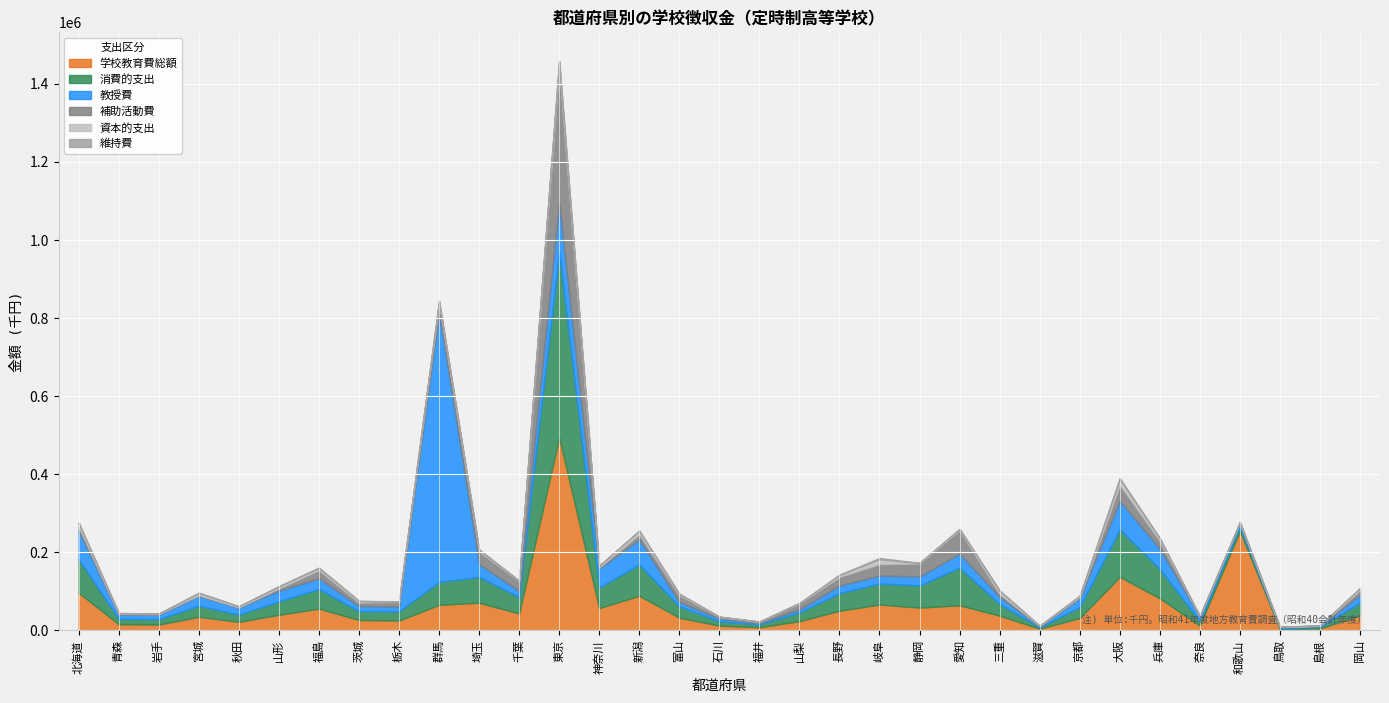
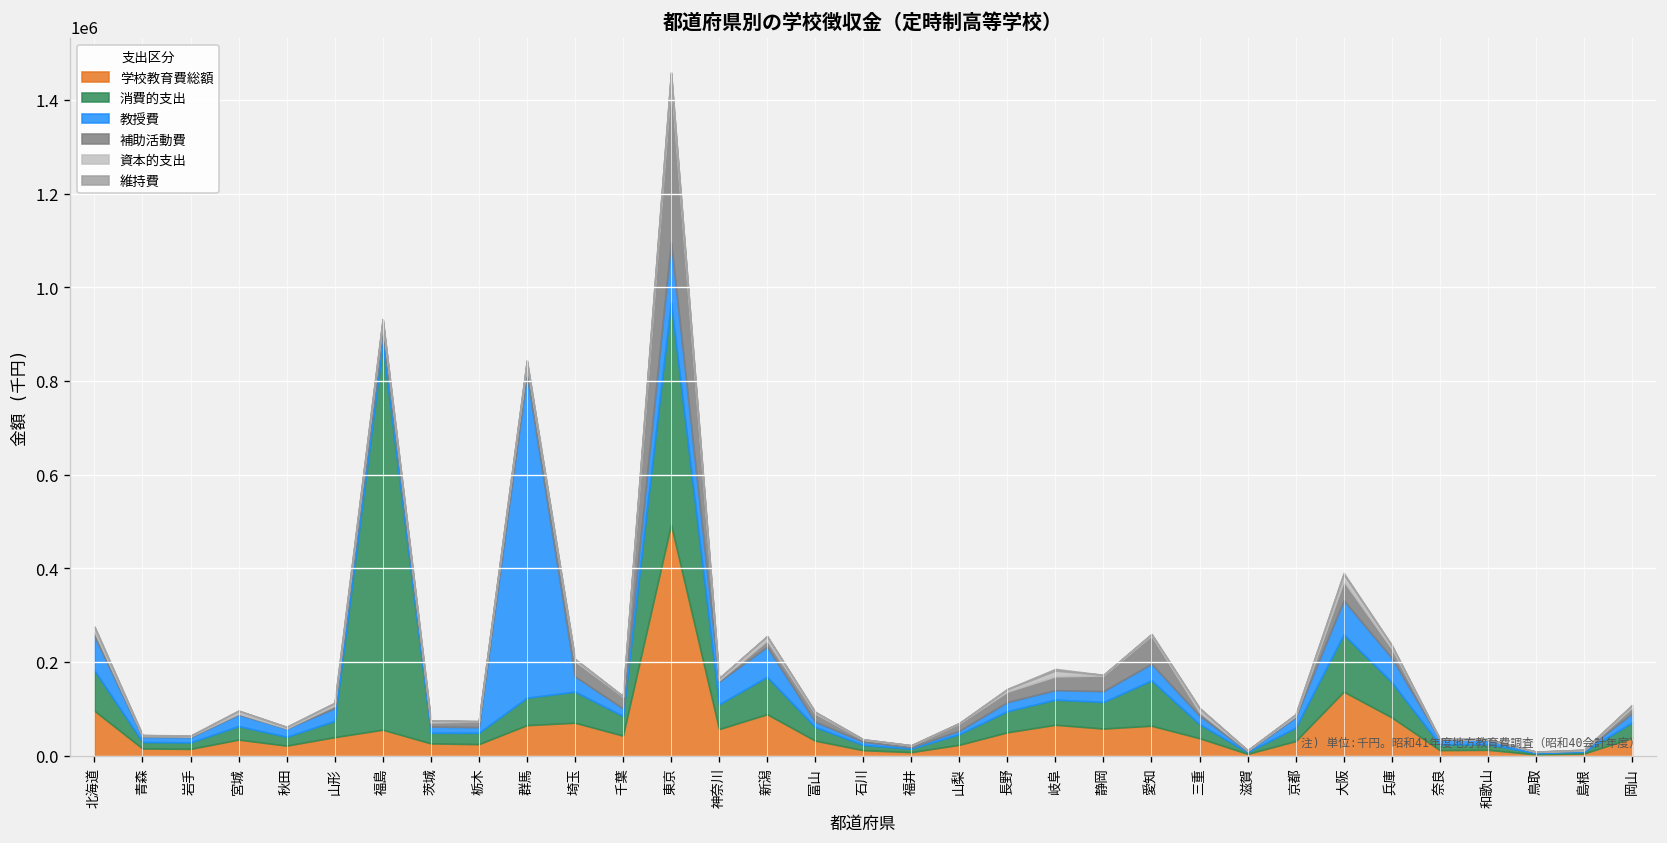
  {
    "学校教育費総額": {
      "北海道": 100000,
      "青森": 20000,
      "岩手": 10000,
      "宮城": 30000,
      "秋田": 20000,
      "山形": 40000,
      "福島": 60000,
      "茨城": 30000,
      "栃木": 20000,
      "群馬": 70000,
      "埼玉": 70000,
      "千葉": 40000,
      "東京": 490000,
      "神奈川": 60000,
      "新潟": 90000,
      "富山": 30000,
      "石川": 10000,
      "福井": 10000,
      "山梨": 20000,
      "長野": 50000,
      "岐阜": 70000,
      "静岡": 60000,
      "愛知": 60000,
      "三重": 40000,
      "京都": 30000,
      "大阪": 140000,
      "兵庫": 80000,
      "奈良": 10000,
-     "和歌山": 250000,
+     "和歌山": 10000,
      "岡山": 40000
    },
    "消費的支出": {
      "北海道": 90000,
      "青森": 10000,
      "岩手": 10000,
      "宮城": 30000,
      "秋田": 20000,
      "山形": 30000,
-     "福島": 50000,
+     "福島": 820000,
      "茨城": 20000,
      "栃木": 20000,
      "群馬": 60000,
      "埼玉": 70000,
      "千葉": 40000,
      "東京": 470000,
      "神奈川": 50000,
      "新潟": 80000,
      "富山": 30000,
      "石川": 10000,
      "山梨": 20000,
      "長野": 50000,
      "岐阜": 50000,
      "静岡": 60000,
      "愛知": 100000,
      "三重": 30000,
      "京都": 30000,
      "大阪": 120000,
      "兵庫": 80000,
      "奈良": 10000,
      "和歌山": 10000,
      "岡山": 30000
    },
    "教授費": {
      "北海道": 70000,
      "福島": 30000,
      "茨城": 10000,
      "栃木": 10000,
      "群馬": 690000,
      "埼玉": 30000,
      "千葉": 20000,
      "東京": 130000,
      "新潟": 60000,
      "富山": 10000,
      "山梨": 10000,
      "長野": 20000,
      "岐阜": 20000,
      "静岡": 20000,
      "愛知": 40000,
      "三重": 20000,
      "大阪": 70000,
      "兵庫": 50000,
      "岡山": 20000
    }
  }
